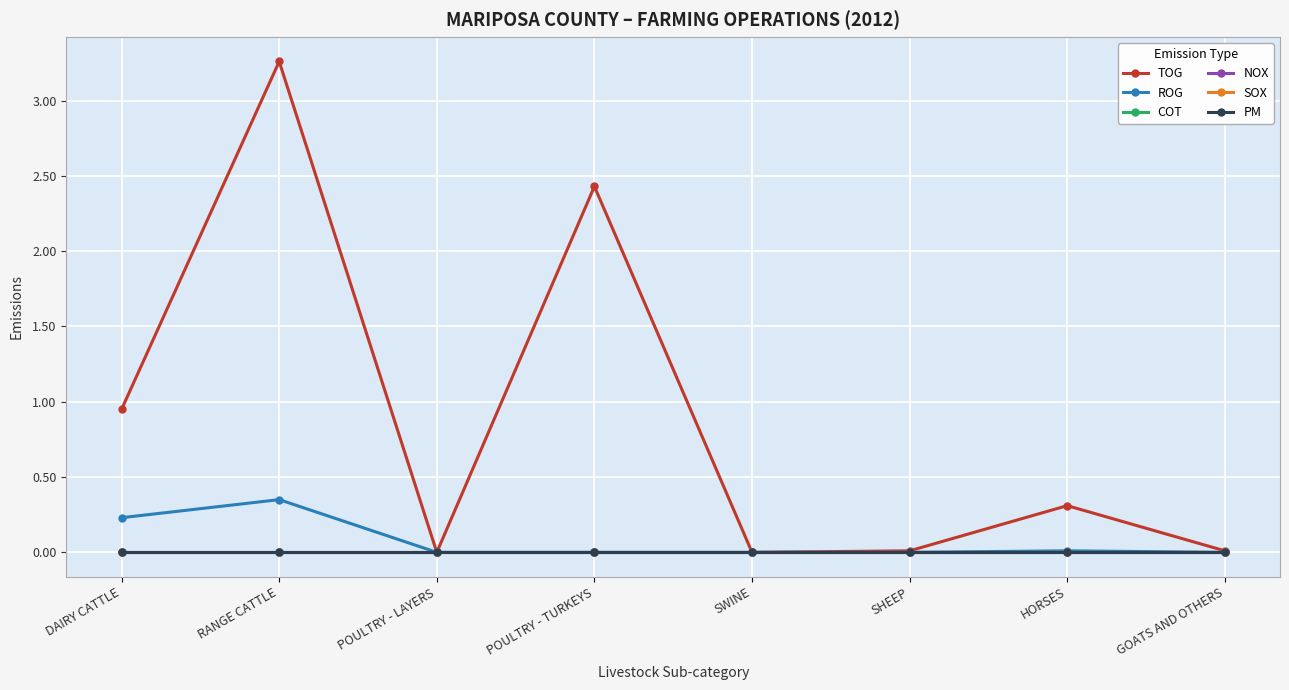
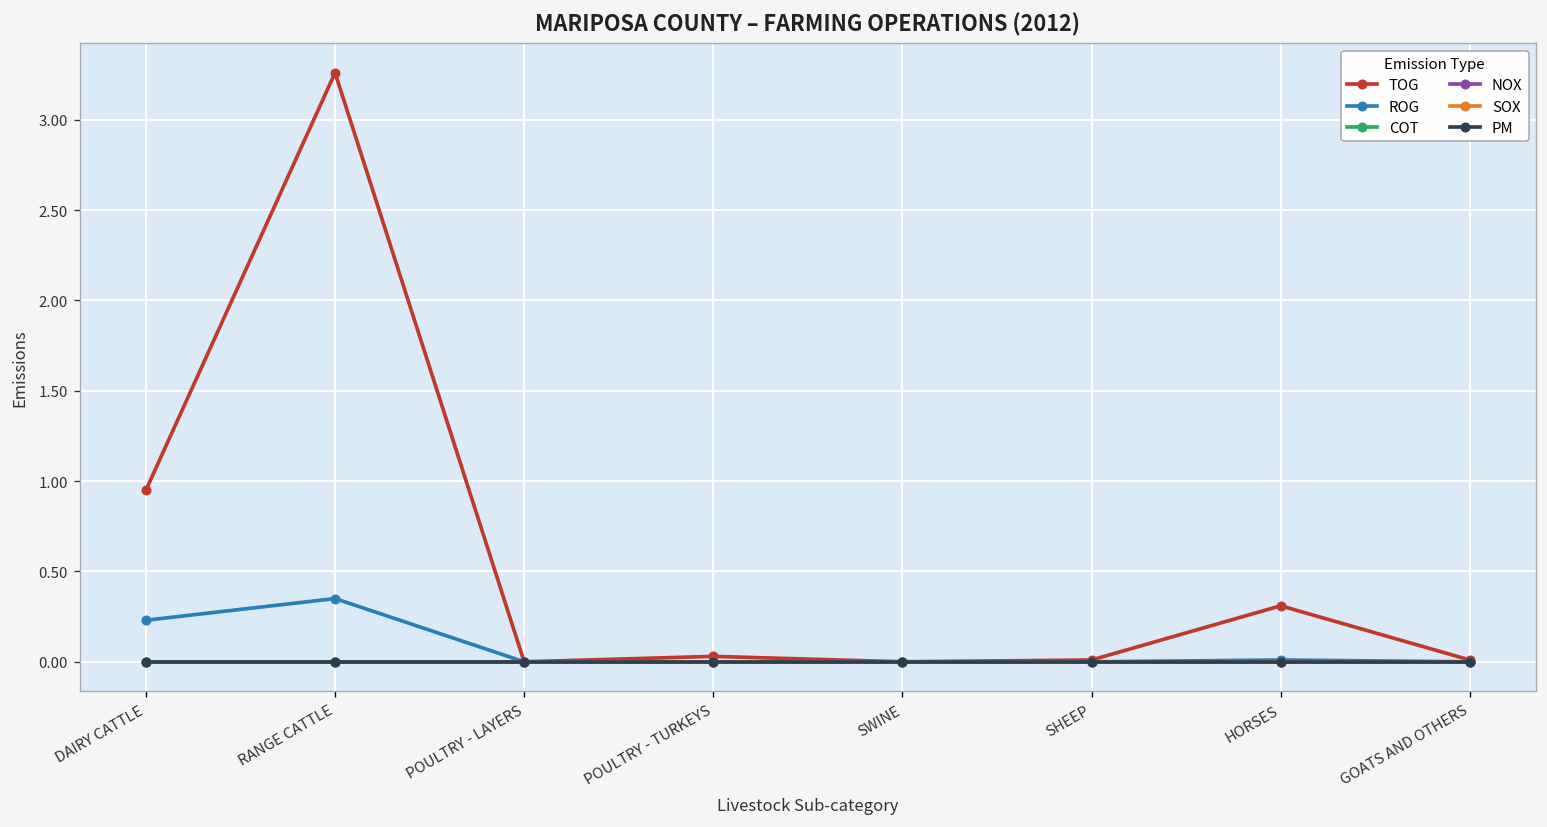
  {
    "TOG": {
      "DAIRY CATTLE": 0.95,
      "RANGE CATTLE": 3.26,
-     "POULTRY - TURKEYS": 2.43,
+     "POULTRY - TURKEYS": 0.03,
      "HORSES": 0.31
    },
    "ROG": {
      "DAIRY CATTLE": 0.23,
      "RANGE CATTLE": 0.35
    },
    "PM": {
      "DAIRY CATTLE": 0.00,
      "RANGE CATTLE": 0.00
    }
  }
